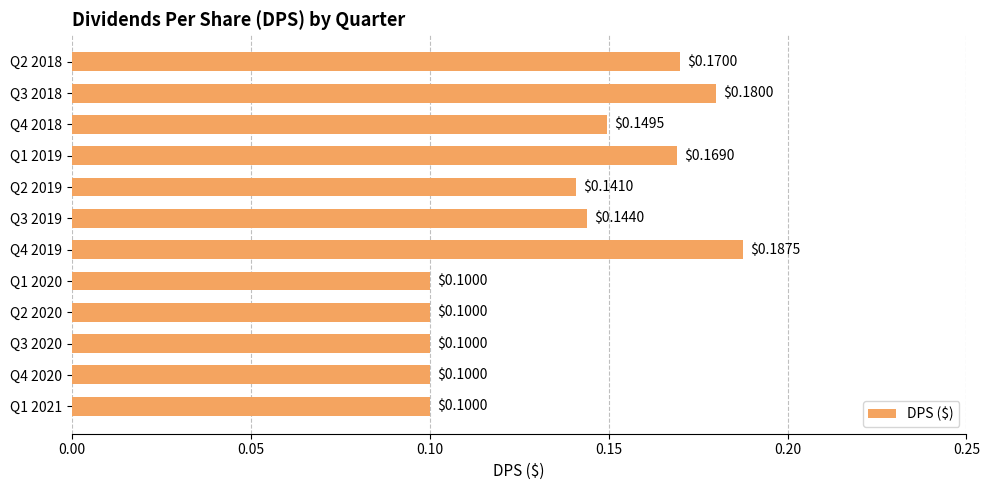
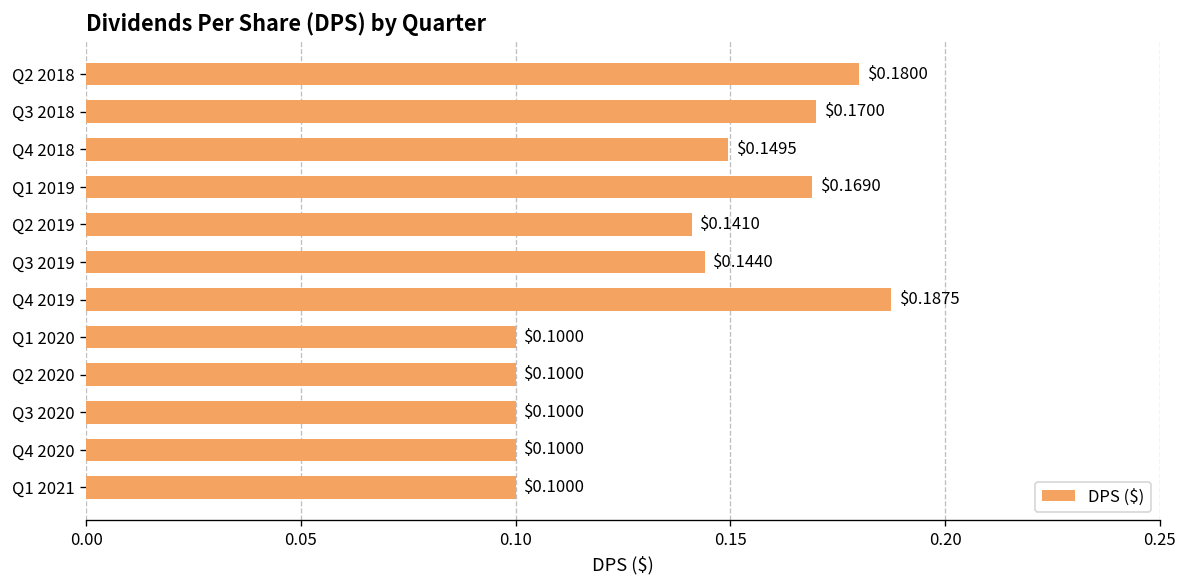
  {
-   "Q2 2018": "$0.1700",
-   "Q3 2018": "$0.1800",
+   "Q2 2018": "$0.1800",
+   "Q3 2018": "$0.1700",
    "Q4 2018": "$0.1495",
    "Q1 2019": "$0.1690",
    "Q2 2019": "$0.1410",
    "Q3 2019": "$0.1440",
    "Q4 2019": "$0.1875",
    "Q1 2020": "$0.1000",
    "Q2 2020": "$0.1000",
    "Q3 2020": "$0.1000",
    "Q4 2020": "$0.1000",
    "Q1 2021": "$0.1000"
  }
